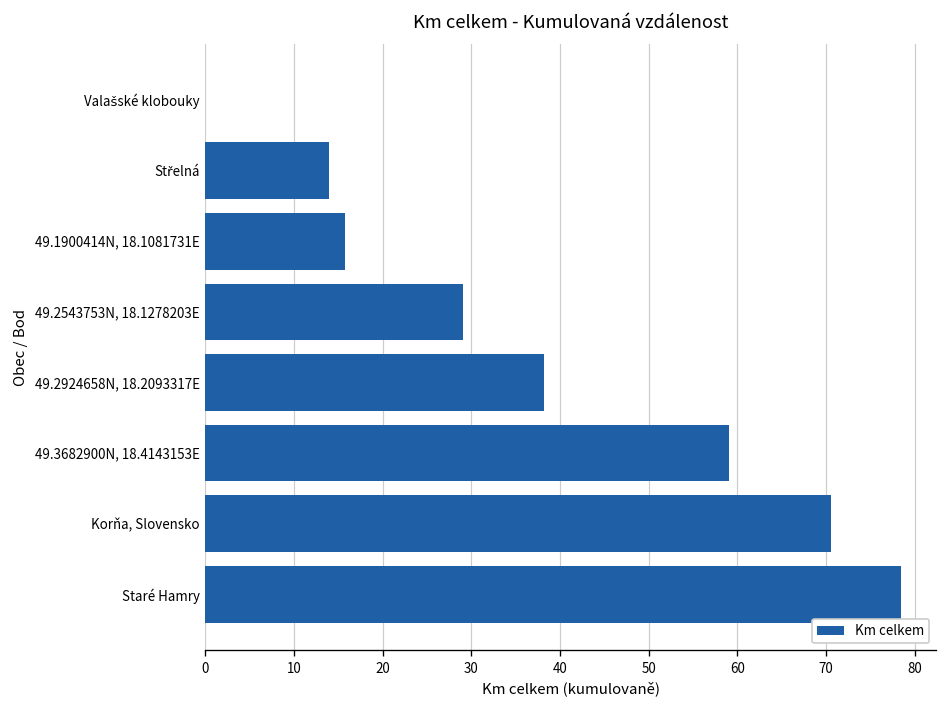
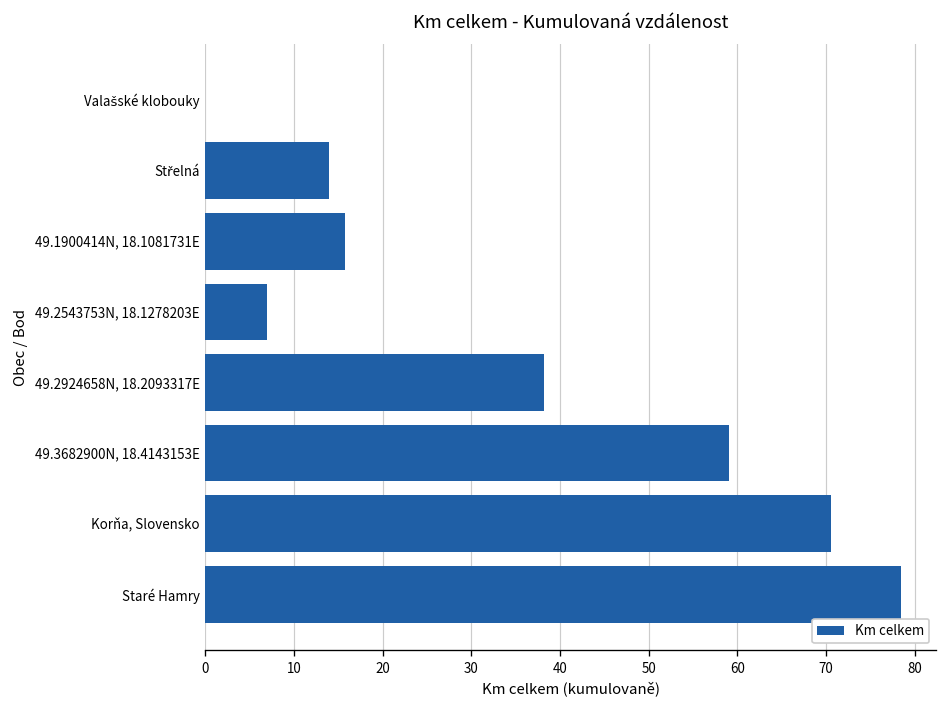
  {
    "Valašské klobouky": 0,
    "Střelná": 14,
    "49.1900414N, 18.1081731E": 16,
-   "49.2543753N, 18.1278203E": 29,
+   "49.2543753N, 18.1278203E": 7,
    "49.2924658N, 18.2093317E": 38,
    "49.3682900N, 18.4143153E": 59,
    "Korňa, Slovensko": 71,
    "Staré Hamry": 79
  }
